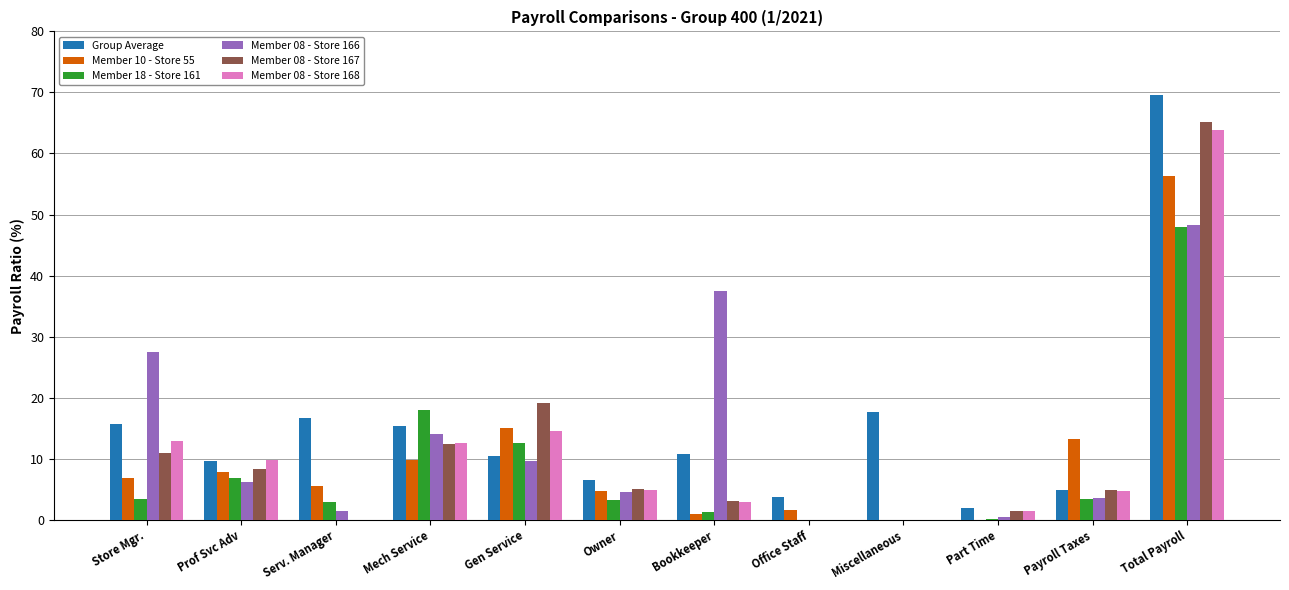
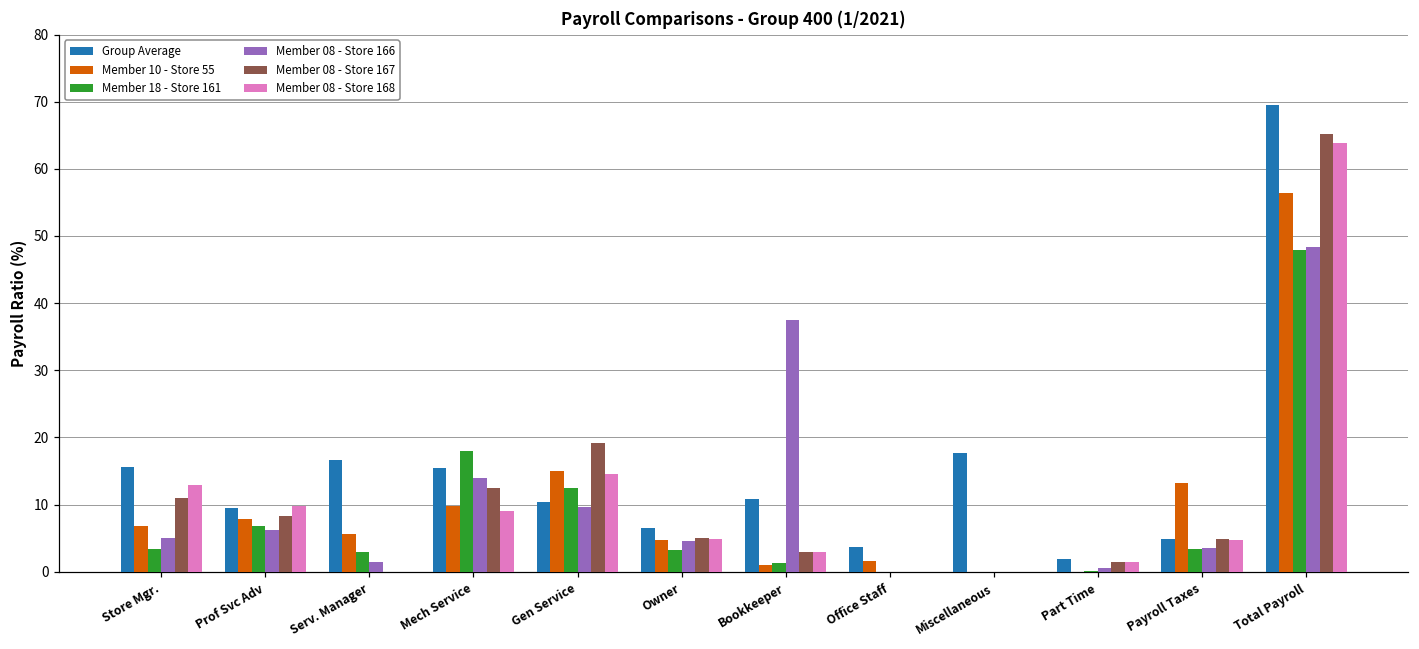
  {
    "Group Average": {
      "Store Mgr.": 16,
      "Prof Svc Adv": 10,
      "Serv. Manager": 17,
      "Mech Service": 15,
      "Gen Service": 10,
      "Owner": 7,
      "Bookkeeper": 11,
      "Office Staff": 4,
      "Miscellaneous": 18,
      "Part Time": 2,
      "Payroll Taxes": 5,
      "Total Payroll": 70
    },
    "Member 10 - Store 55": {
      "Store Mgr.": 7,
      "Prof Svc Adv": 8,
      "Serv. Manager": 6,
      "Mech Service": 10,
      "Gen Service": 15,
      "Owner": 5,
      "Bookkeeper": 1,
      "Office Staff": 2,
      "Miscellaneous": 0,
      "Part Time": 0,
      "Payroll Taxes": 13,
      "Total Payroll": 56
    },
    "Member 18 - Store 161": {
      "Store Mgr.": 3,
      "Prof Svc Adv": 7,
      "Serv. Manager": 3,
      "Mech Service": 18,
      "Gen Service": 13,
      "Owner": 3,
      "Bookkeeper": 1,
      "Office Staff": 0,
      "Miscellaneous": 0,
      "Payroll Taxes": 3,
      "Total Payroll": 48
    },
    "Member 08 - Store 166": {
-     "Store Mgr.": 28,
+     "Store Mgr.": 5,
      "Prof Svc Adv": 6,
      "Serv. Manager": 1,
      "Mech Service": 14,
      "Gen Service": 10,
      "Owner": 5,
      "Bookkeeper": 38,
      "Office Staff": 0,
      "Miscellaneous": 0,
      "Part Time": 1,
      "Payroll Taxes": 4,
      "Total Payroll": 48
    },
    "Member 08 - Store 167": {
      "Store Mgr.": 11,
      "Prof Svc Adv": 8,
      "Serv. Manager": 0,
      "Mech Service": 12,
      "Gen Service": 19,
      "Owner": 5,
      "Bookkeeper": 3,
      "Office Staff": 0,
      "Miscellaneous": 0,
      "Part Time": 1,
      "Payroll Taxes": 5,
      "Total Payroll": 65
    },
    "Member 08 - Store 168": {
      "Store Mgr.": 13,
      "Prof Svc Adv": 10,
      "Serv. Manager": 0,
-     "Mech Service": 13,
+     "Mech Service": 9,
      "Gen Service": 15,
      "Owner": 5,
      "Bookkeeper": 3,
      "Office Staff": 0,
      "Miscellaneous": 0,
      "Part Time": 1,
      "Payroll Taxes": 5,
      "Total Payroll": 64
    }
  }
